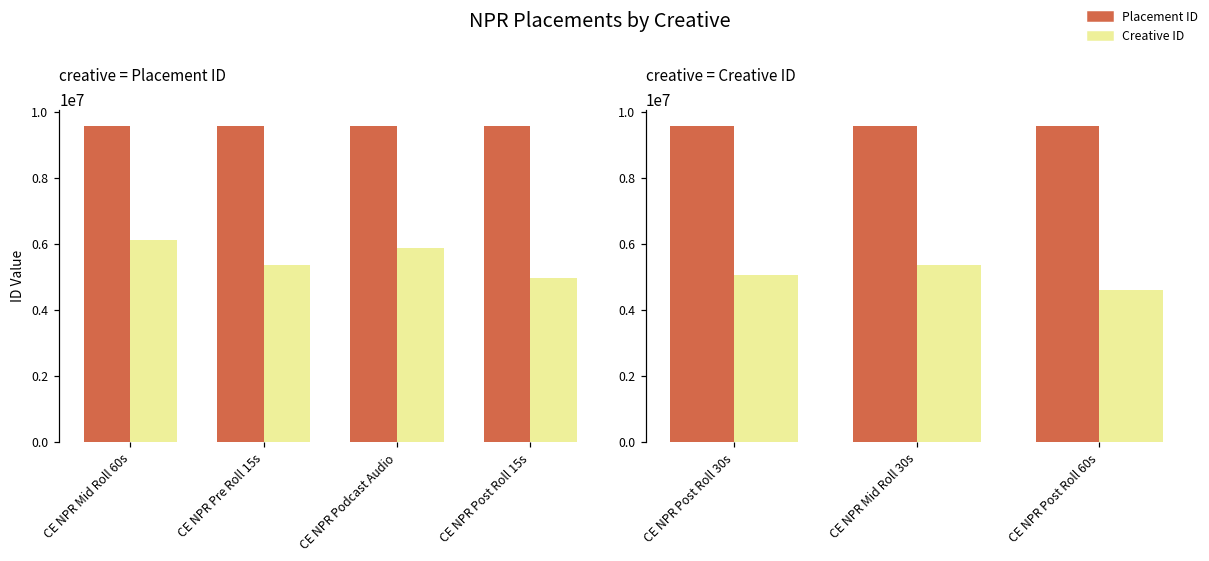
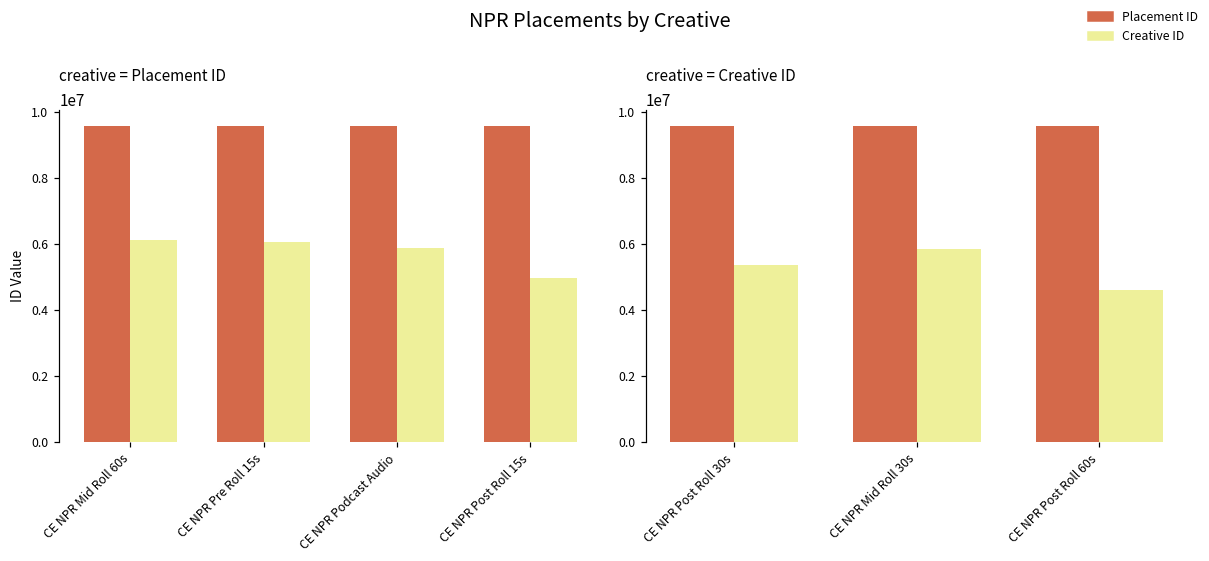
  {
    "creative = Placement ID": {
      "Placement ID": {
        "CE NPR Mid Roll 60s": 9600000,
        "CE NPR Pre Roll 15s": 9600000,
        "CE NPR Podcast Audio": 9600000,
        "CE NPR Post Roll 15s": 9600000
      },
      "Creative ID": {
        "CE NPR Mid Roll 60s": 6100000,
-       "CE NPR Pre Roll 15s": 5400000,
+       "CE NPR Pre Roll 15s": 6100000,
        "CE NPR Podcast Audio": 5900000,
        "CE NPR Post Roll 15s": 5000000
      }
    },
    "creative = Creative ID": {
      "Placement ID": {
        "CE NPR Post Roll 30s": 9600000,
        "CE NPR Mid Roll 30s": 9600000,
        "CE NPR Post Roll 60s": 9600000
      },
      "Creative ID": {
-       "CE NPR Post Roll 30s": 5100000,
-       "CE NPR Mid Roll 30s": 5400000,
+       "CE NPR Post Roll 30s": 5400000,
+       "CE NPR Mid Roll 30s": 5900000,
        "CE NPR Post Roll 60s": 4600000
      }
    }
  }
